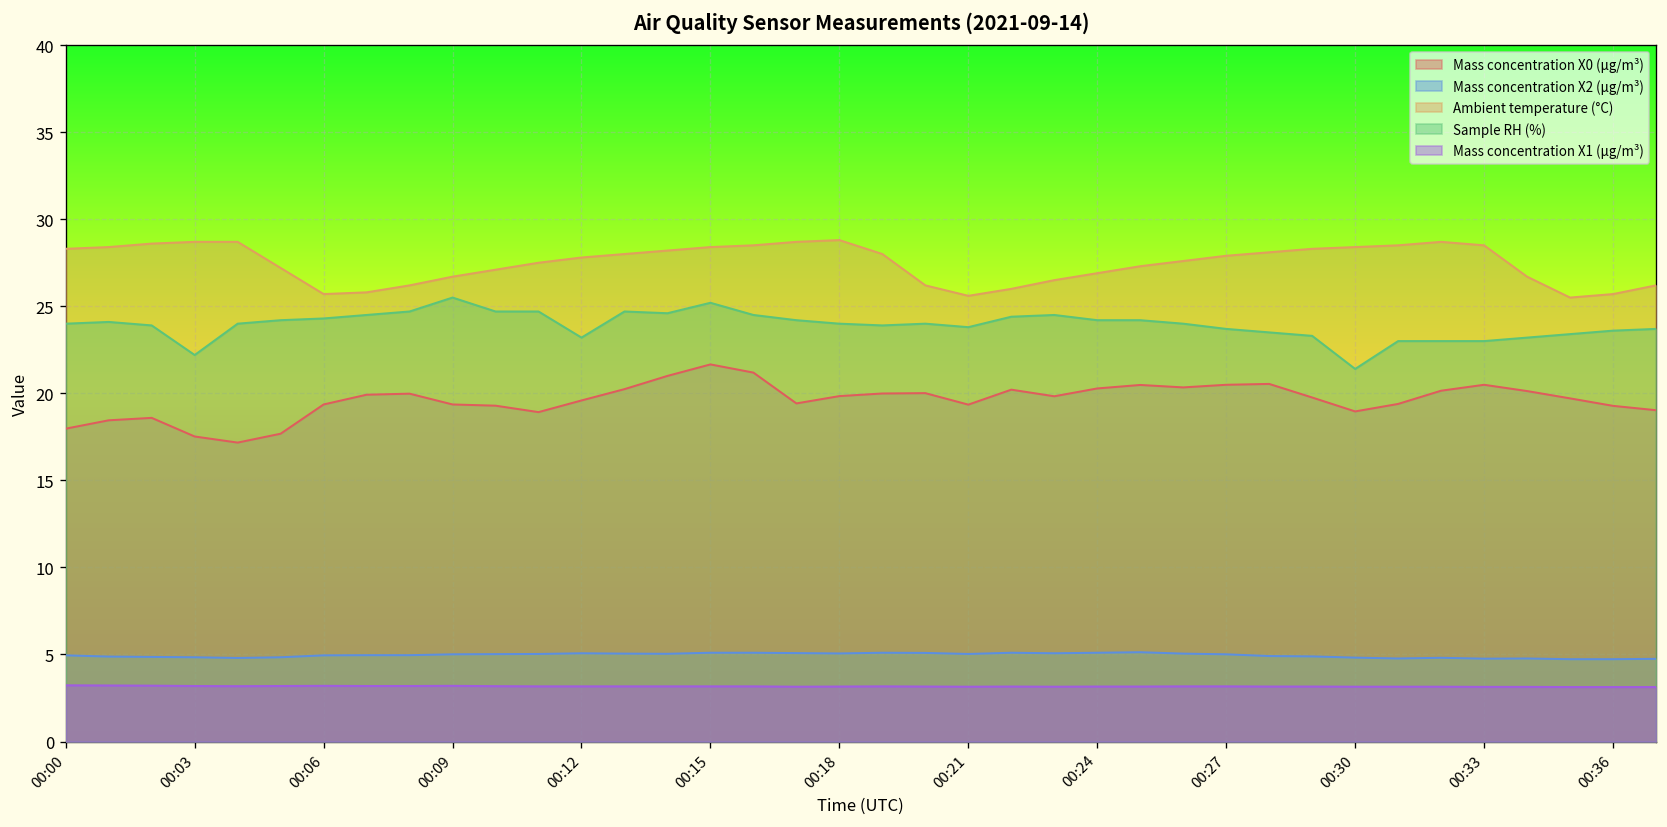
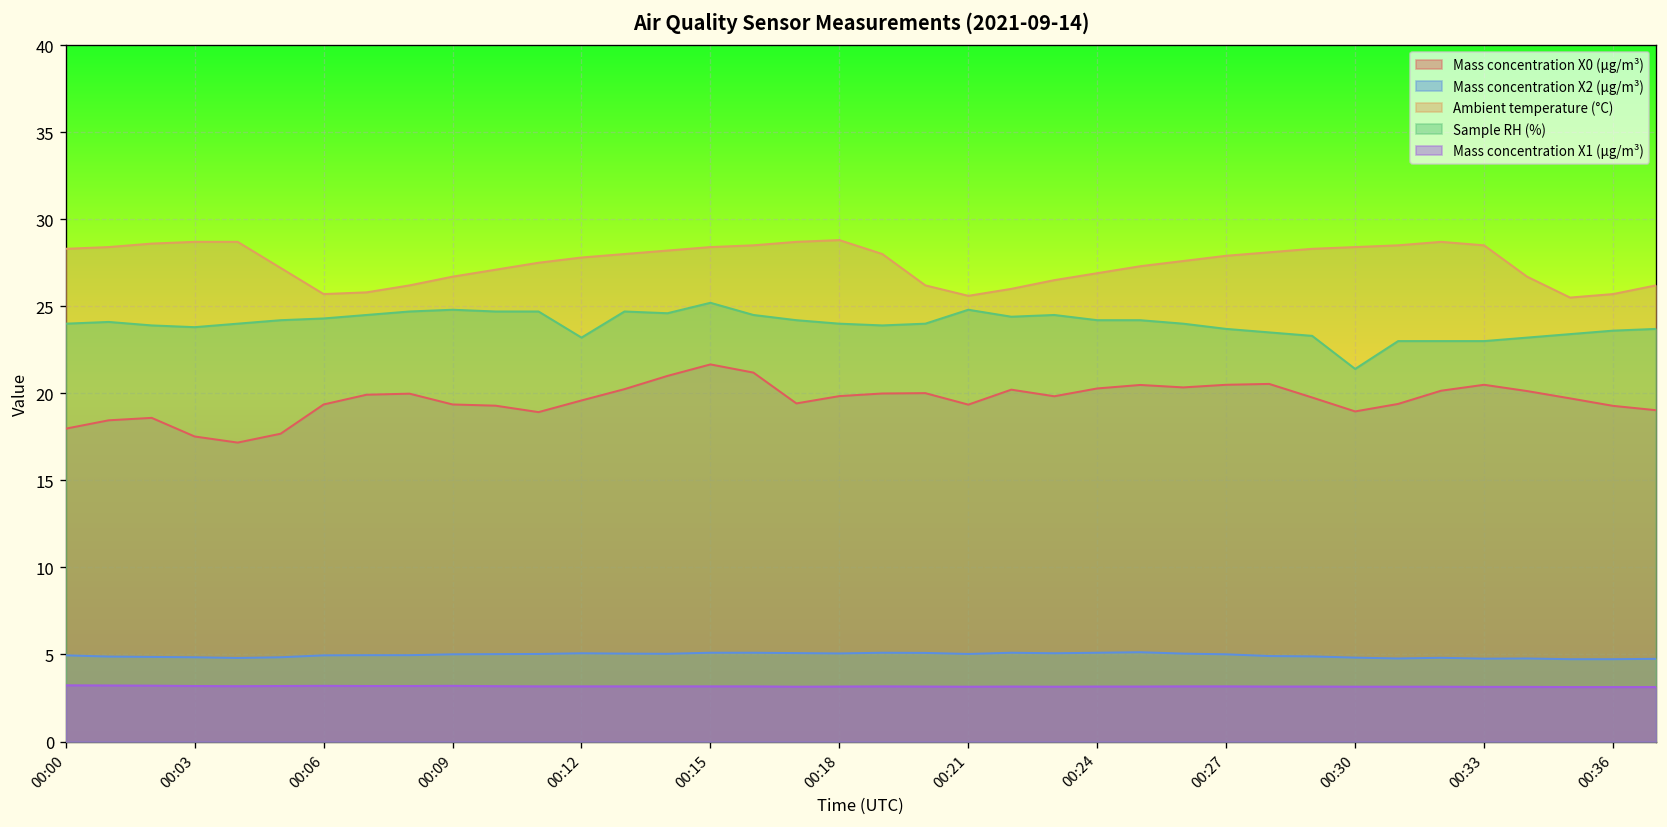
  {
    "Sample RH (%)": {
      "00:00": 24.0,
-     "00:03": 22.2,
+     "00:03": 23.8,
      "00:06": 24.3,
-     "00:09": 25.5,
+     "00:09": 24.8,
      "00:12": 23.2,
      "00:15": 25.2,
      "00:18": 24.0,
-     "00:21": 23.8,
+     "00:21": 24.8,
      "00:24": 24.2,
      "00:27": 23.7,
      "00:30": 21.4,
      "00:33": 23.0,
      "00:36": 23.6
    }
  }
